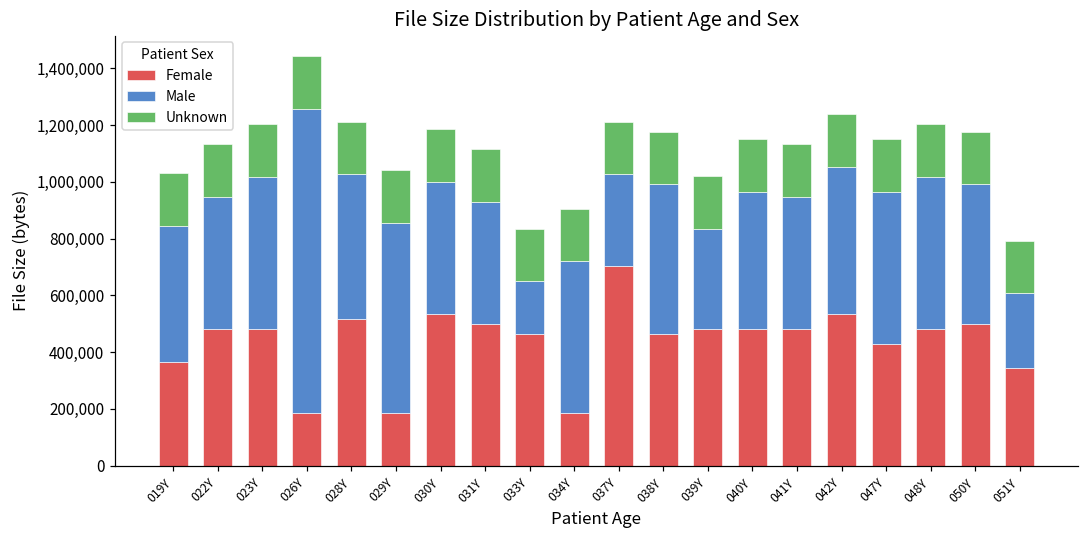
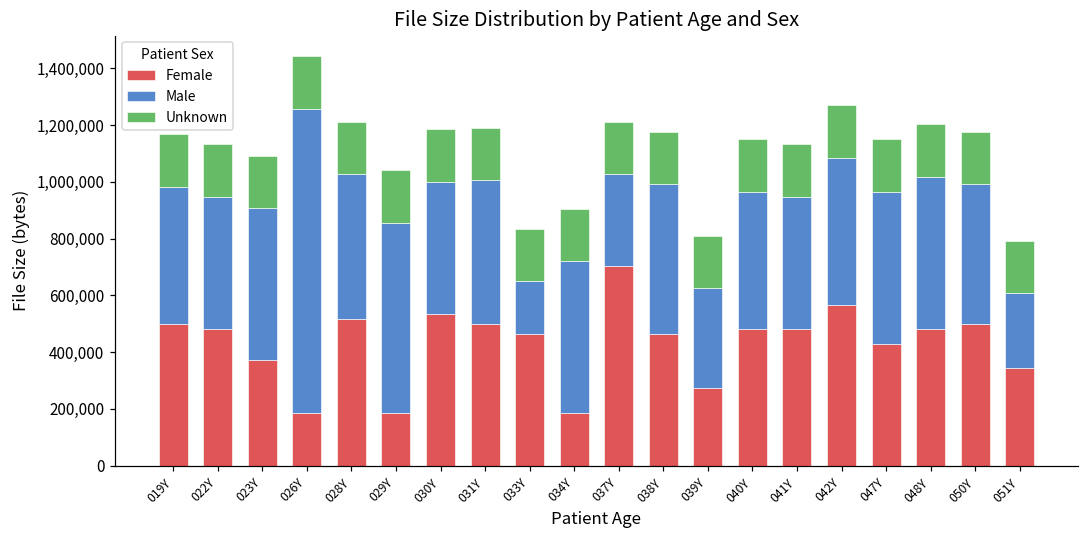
  {
    "Female": {
-     "019Y": "360,000",
+     "019Y": "500,000",
      "022Y": "480,000",
-     "023Y": "480,000",
+     "023Y": "370,000",
      "026Y": "180,000",
      "028Y": "520,000",
      "029Y": "180,000",
      "030Y": "540,000",
      "031Y": "500,000",
      "033Y": "460,000",
      "034Y": "180,000",
      "037Y": "700,000",
      "038Y": "460,000",
-     "039Y": "480,000",
+     "039Y": "270,000",
      "040Y": "480,000",
      "041Y": "480,000",
-     "042Y": "540,000",
+     "042Y": "570,000",
      "047Y": "430,000",
      "048Y": "480,000",
      "050Y": "500,000",
      "051Y": "350,000"
    },
    "Male": {
      "019Y": "480,000",
      "022Y": "460,000",
      "023Y": "540,000",
      "026Y": "1,070,000",
      "028Y": "510,000",
      "029Y": "670,000",
      "030Y": "460,000",
-     "031Y": "430,000",
+     "031Y": "510,000",
      "033Y": "180,000",
      "034Y": "540,000",
      "037Y": "320,000",
      "038Y": "530,000",
      "039Y": "350,000",
      "040Y": "480,000",
      "041Y": "460,000",
      "042Y": "520,000",
      "047Y": "540,000",
      "048Y": "540,000",
      "050Y": "490,000",
      "051Y": "260,000"
    },
    "Unknown": {
      "019Y": "180,000",
      "022Y": "180,000",
      "023Y": "180,000",
      "026Y": "180,000",
      "028Y": "180,000",
      "029Y": "180,000",
      "030Y": "180,000",
      "031Y": "180,000",
      "033Y": "180,000",
      "034Y": "180,000",
      "037Y": "180,000",
      "038Y": "180,000",
      "039Y": "180,000",
      "040Y": "180,000",
      "041Y": "180,000",
      "042Y": "180,000",
      "047Y": "180,000",
      "048Y": "180,000",
      "050Y": "180,000",
      "051Y": "180,000"
    }
  }
